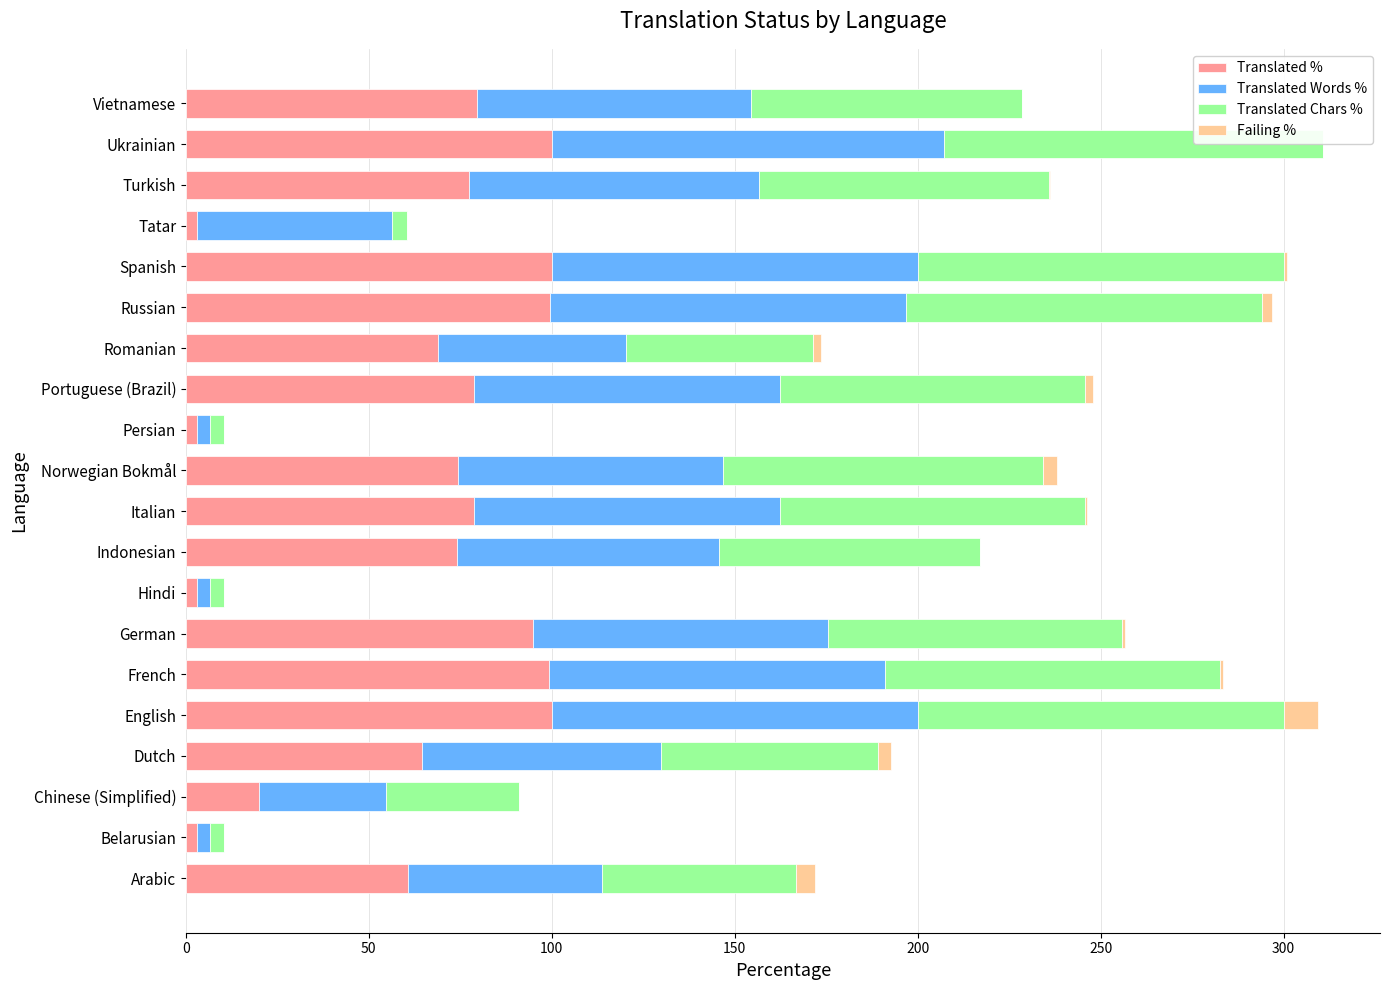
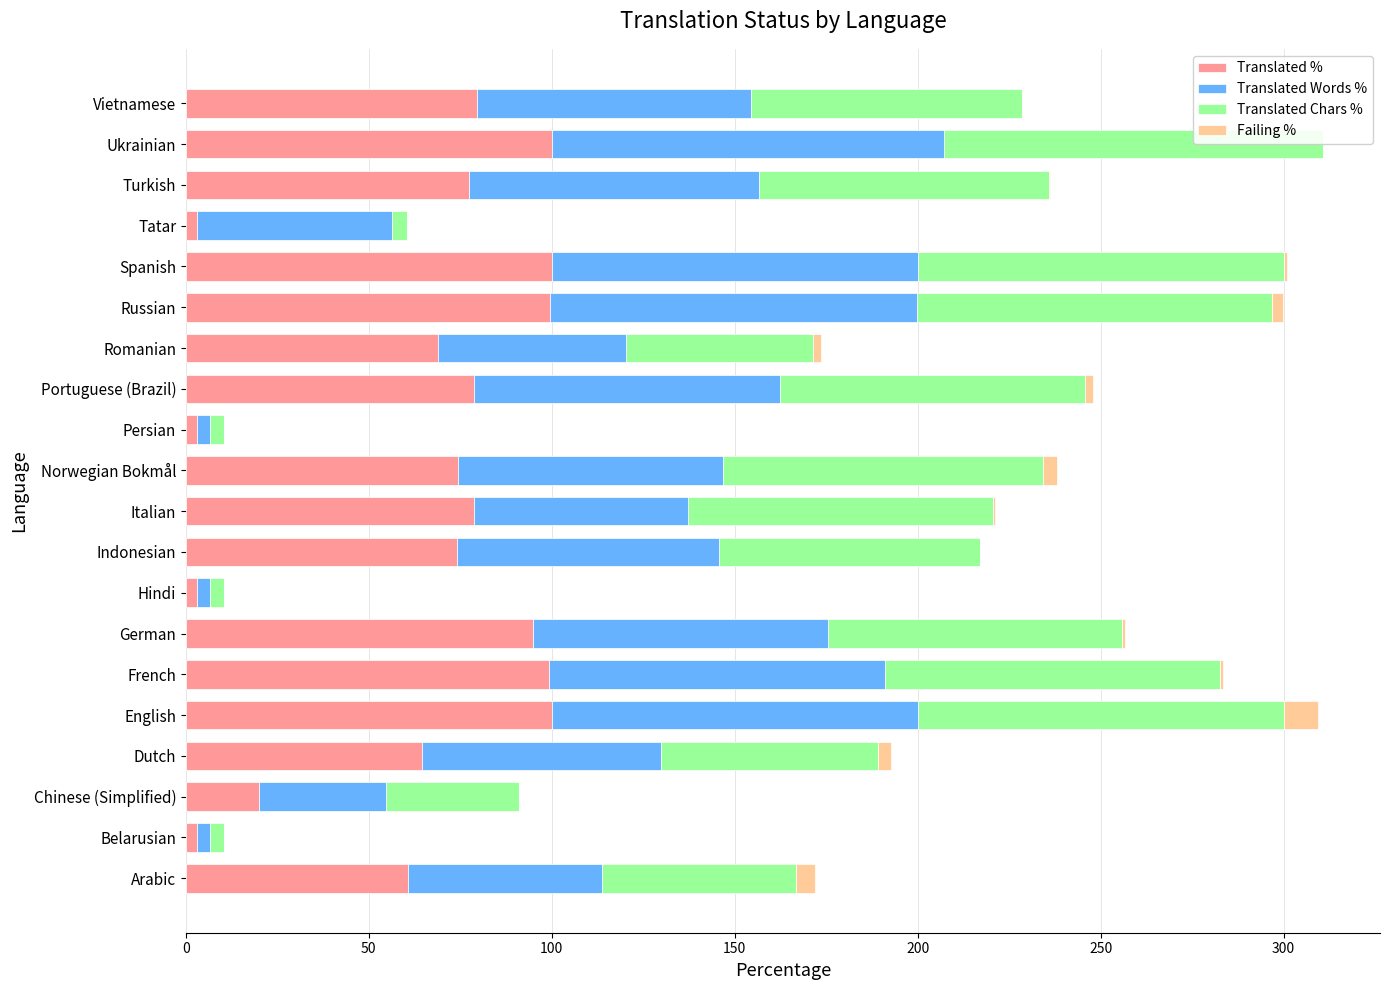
  {
    "Translated Words %": {
      "Vietnamese": 75,
      "Ukrainian": 107,
      "Turkish": 79,
      "Tatar": 54,
      "Spanish": 100,
-     "Russian": 97,
+     "Russian": 100,
      "Romanian": 52,
      "Portuguese (Brazil)": 84,
      "Persian": 4,
      "Norwegian Bokmål": 72,
-     "Italian": 84,
+     "Italian": 59,
      "Indonesian": 72,
      "Hindi": 4,
      "German": 81,
      "French": 92,
      "English": 100,
      "Dutch": 65,
      "Chinese (Simplified)": 35,
      "Belarusian": 4,
      "Arabic": 53
    },
    "Translated Chars %": {
      "Vietnamese": 74,
      "Ukrainian": 104,
      "Turkish": 79,
      "Tatar": 4,
      "Spanish": 100,
      "Russian": 97,
      "Romanian": 51,
      "Portuguese (Brazil)": 84,
      "Persian": 4,
      "Norwegian Bokmål": 88,
      "Italian": 84,
      "Indonesian": 71,
      "Hindi": 4,
      "German": 80,
      "French": 92,
      "English": 100,
      "Dutch": 59,
      "Chinese (Simplified)": 36,
      "Belarusian": 4,
      "Arabic": 53
    }
  }
